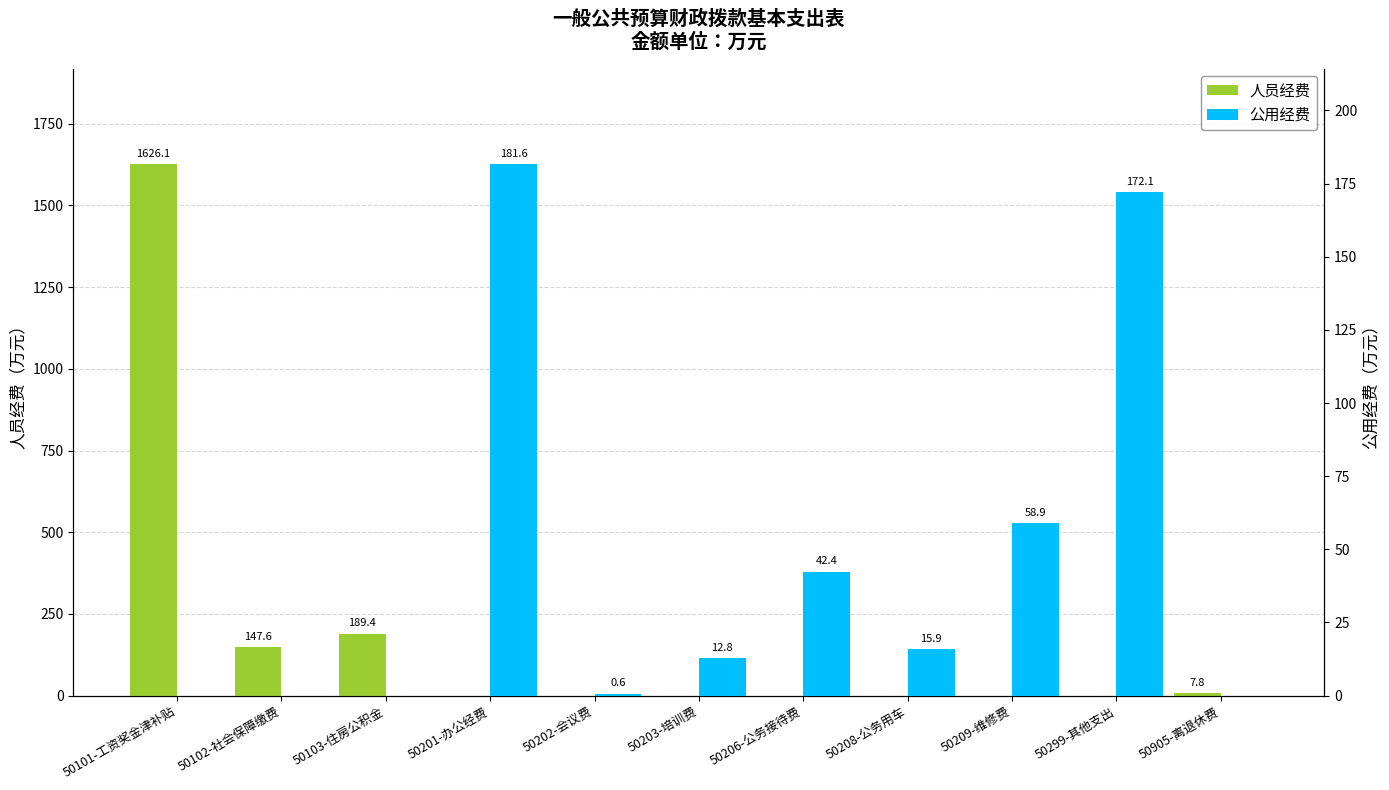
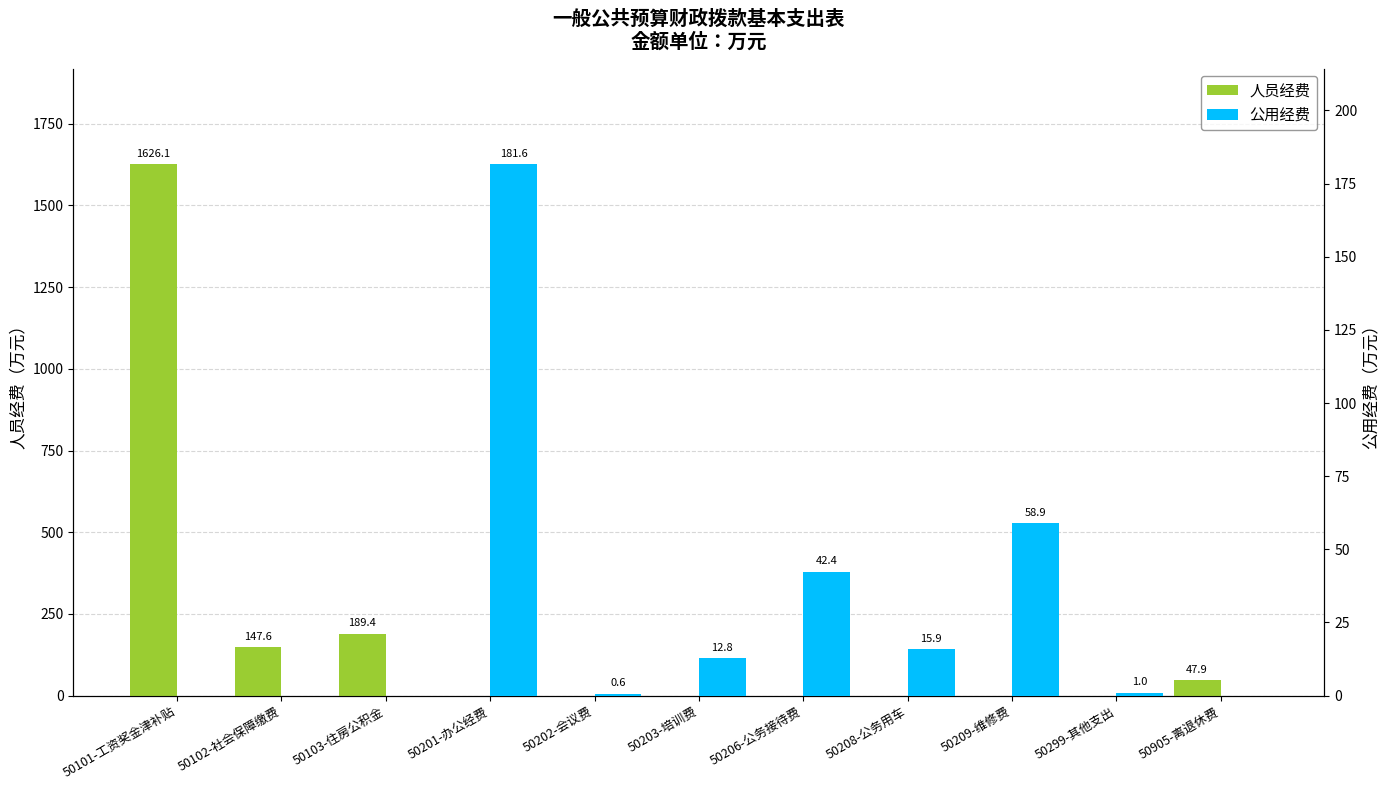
  {
    "人员经费": {
      "50101-工资奖金津补贴": 1626.1,
      "50102-社会保障缴费": 147.6,
      "50103-住房公积金": 189.4,
-     "50905-离退休费": 7.8
+     "50905-离退休费": 47.9
    },
    "公用经费": {
      "50201-办公经费": 181.6,
      "50202-会议费": 0.6,
      "50203-培训费": 12.8,
      "50206-公务接待费": 42.4,
      "50208-公务用车": 15.9,
      "50209-维修费": 58.9,
-     "50299-其他支出": 172.1
+     "50299-其他支出": 1.0
    }
  }
